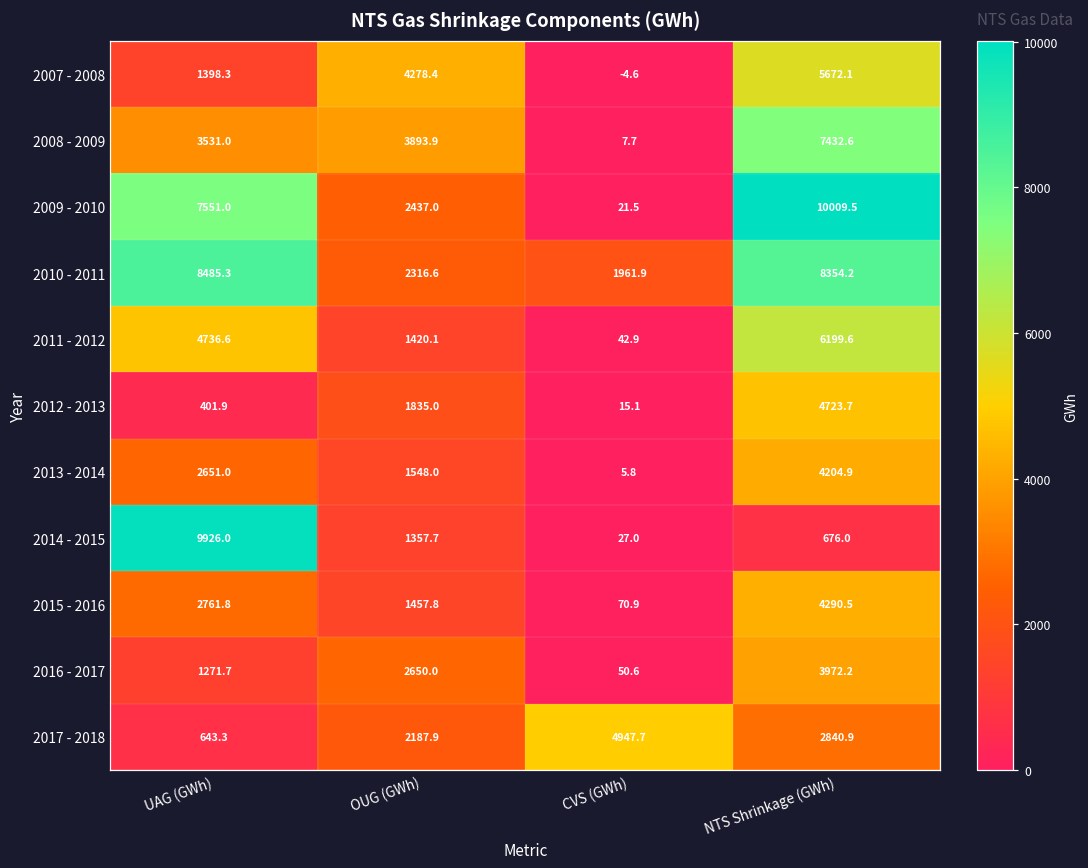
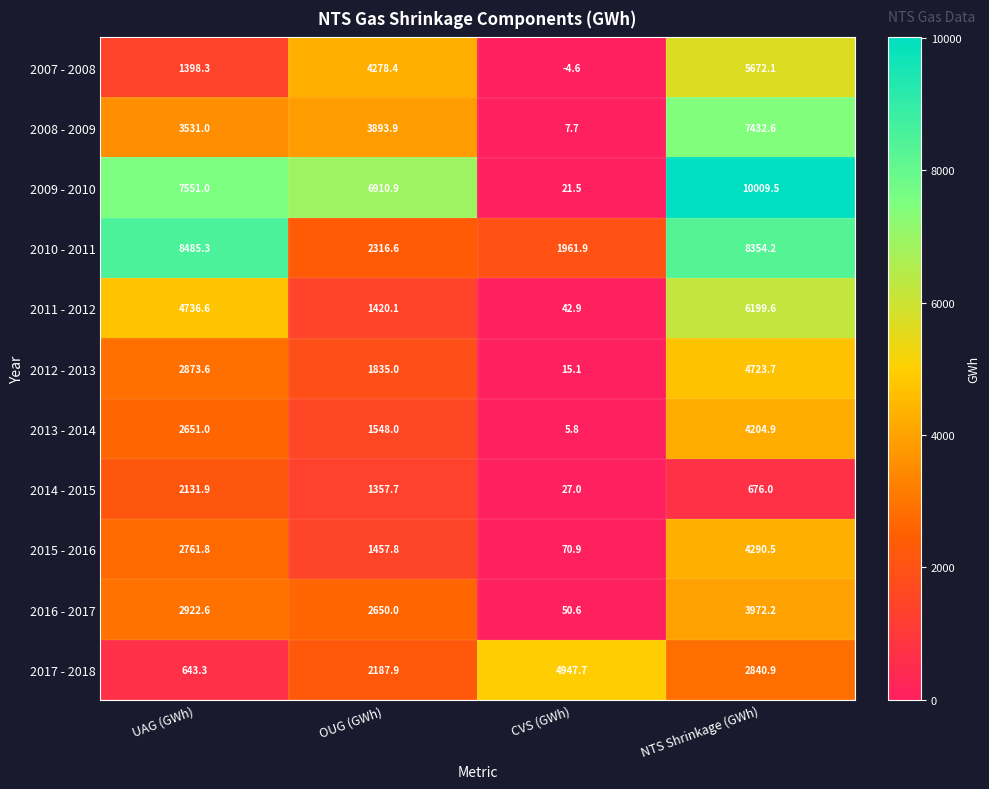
  {
    "2007 - 2008": {
      "UAG (GWh)": 1398.3,
      "OUG (GWh)": 4278.4,
      "CVS (GWh)": -4.6,
      "NTS Shrinkage (GWh)": 5672.1
    },
    "2008 - 2009": {
      "UAG (GWh)": 3531.0,
      "OUG (GWh)": 3893.9,
      "CVS (GWh)": 7.7,
      "NTS Shrinkage (GWh)": 7432.6
    },
    "2009 - 2010": {
      "UAG (GWh)": 7551.0,
-     "OUG (GWh)": 2437.0,
+     "OUG (GWh)": 6910.9,
      "CVS (GWh)": 21.5,
      "NTS Shrinkage (GWh)": 10009.5
    },
    "2010 - 2011": {
      "UAG (GWh)": 8485.3,
      "OUG (GWh)": 2316.6,
      "CVS (GWh)": 1961.9,
      "NTS Shrinkage (GWh)": 8354.2
    },
    "2011 - 2012": {
      "UAG (GWh)": 4736.6,
      "OUG (GWh)": 1420.1,
      "CVS (GWh)": 42.9,
      "NTS Shrinkage (GWh)": 6199.6
    },
    "2012 - 2013": {
-     "UAG (GWh)": 401.9,
+     "UAG (GWh)": 2873.6,
      "OUG (GWh)": 1835.0,
      "CVS (GWh)": 15.1,
      "NTS Shrinkage (GWh)": 4723.7
    },
    "2013 - 2014": {
      "UAG (GWh)": 2651.0,
      "OUG (GWh)": 1548.0,
      "CVS (GWh)": 5.8,
      "NTS Shrinkage (GWh)": 4204.9
    },
    "2014 - 2015": {
-     "UAG (GWh)": 9926.0,
+     "UAG (GWh)": 2131.9,
      "OUG (GWh)": 1357.7,
      "CVS (GWh)": 27.0,
      "NTS Shrinkage (GWh)": 676.0
    },
    "2015 - 2016": {
      "UAG (GWh)": 2761.8,
      "OUG (GWh)": 1457.8,
      "CVS (GWh)": 70.9,
      "NTS Shrinkage (GWh)": 4290.5
    },
    "2016 - 2017": {
-     "UAG (GWh)": 1271.7,
+     "UAG (GWh)": 2922.6,
      "OUG (GWh)": 2650.0,
      "CVS (GWh)": 50.6,
      "NTS Shrinkage (GWh)": 3972.2
    },
    "2017 - 2018": {
      "UAG (GWh)": 643.3,
      "OUG (GWh)": 2187.9,
      "CVS (GWh)": 4947.7,
      "NTS Shrinkage (GWh)": 2840.9
    }
  }
